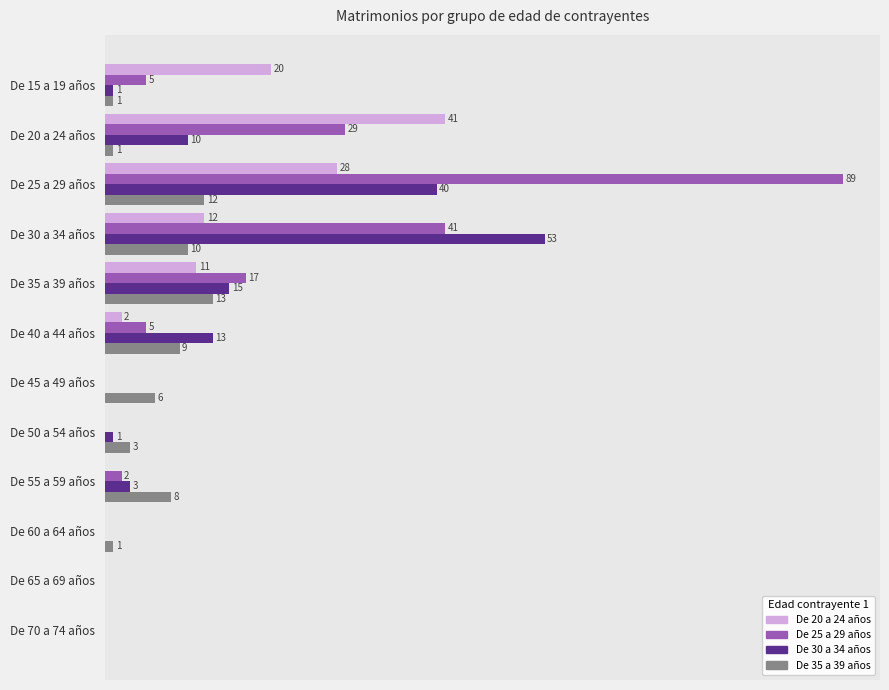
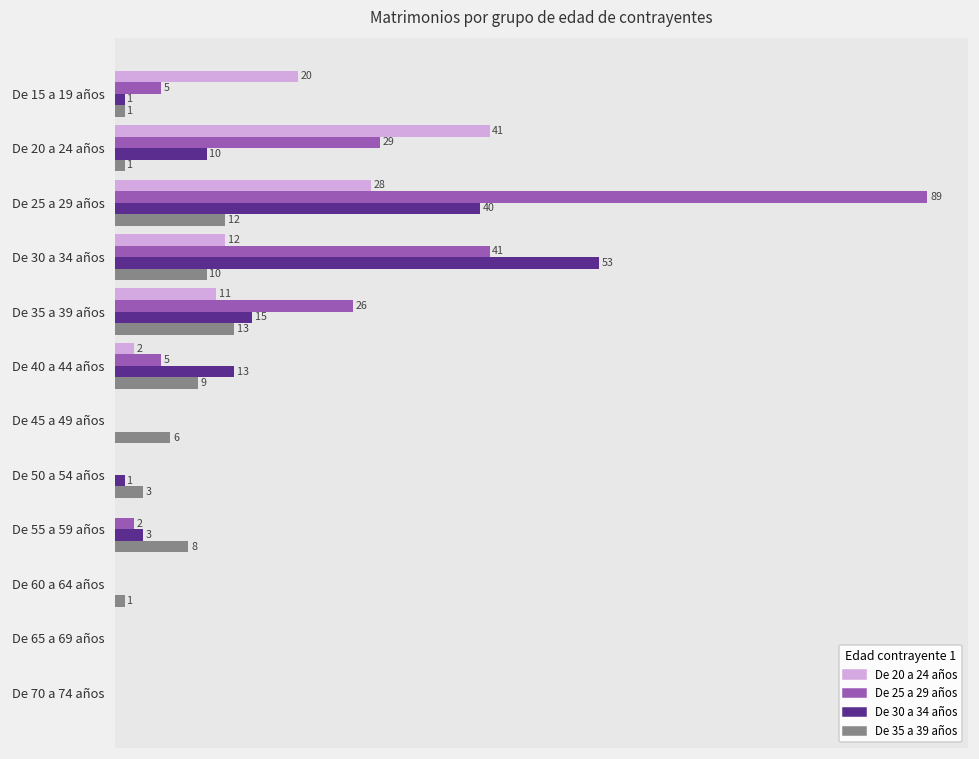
  {
    "De 20 a 24 años": {
      "De 15 a 19 años": 20,
      "De 20 a 24 años": 41,
      "De 25 a 29 años": 28,
      "De 30 a 34 años": 12,
      "De 35 a 39 años": 11,
      "De 40 a 44 años": 2
    },
    "De 25 a 29 años": {
      "De 15 a 19 años": 5,
      "De 20 a 24 años": 29,
      "De 25 a 29 años": 89,
      "De 30 a 34 años": 41,
-     "De 35 a 39 años": 17,
+     "De 35 a 39 años": 26,
      "De 40 a 44 años": 5,
      "De 55 a 59 años": 2
    },
    "De 30 a 34 años": {
      "De 15 a 19 años": 1,
      "De 20 a 24 años": 10,
      "De 25 a 29 años": 40,
      "De 30 a 34 años": 53,
      "De 35 a 39 años": 15,
      "De 40 a 44 años": 13,
      "De 50 a 54 años": 1,
      "De 55 a 59 años": 3
    },
    "De 35 a 39 años": {
      "De 15 a 19 años": 1,
      "De 20 a 24 años": 1,
      "De 25 a 29 años": 12,
      "De 30 a 34 años": 10,
      "De 35 a 39 años": 13,
      "De 40 a 44 años": 9,
      "De 45 a 49 años": 6,
      "De 50 a 54 años": 3,
      "De 55 a 59 años": 8,
      "De 60 a 64 años": 1
    }
  }
